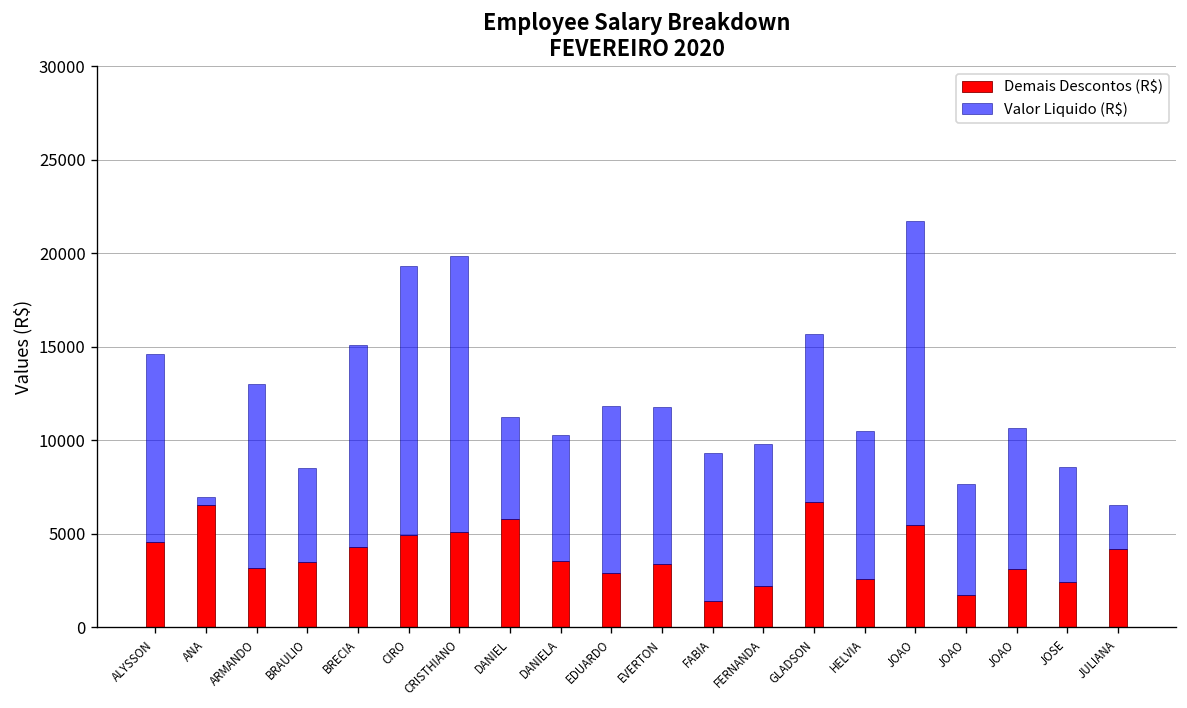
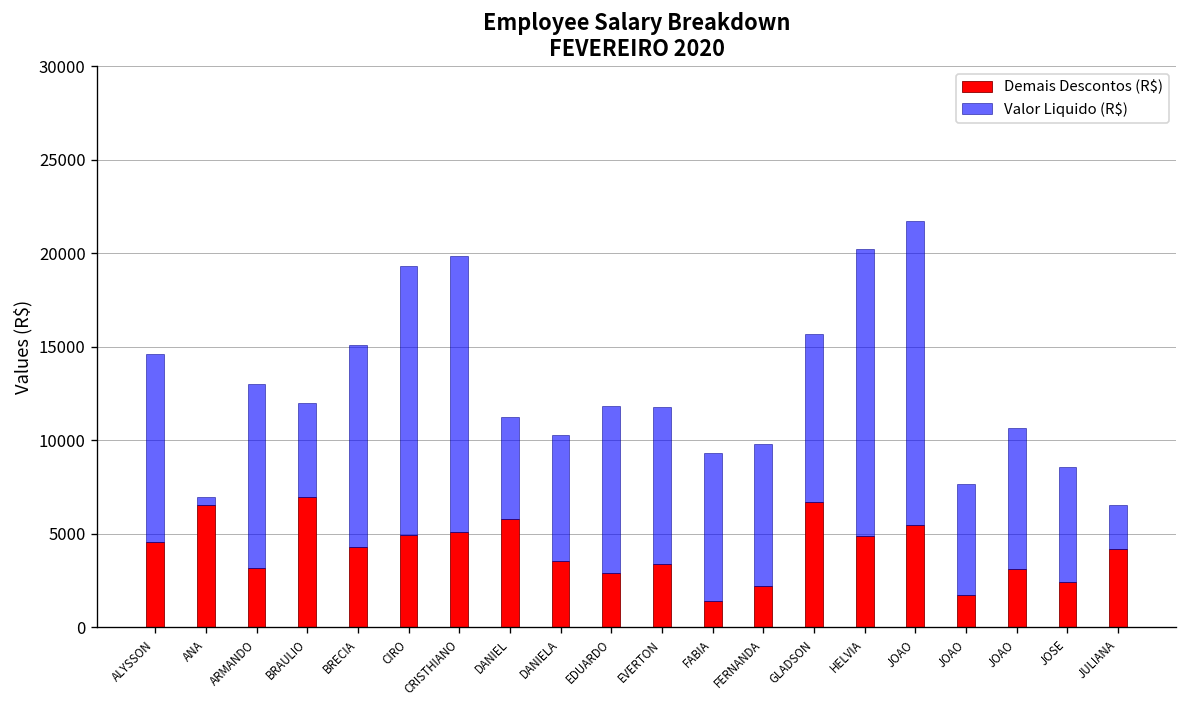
  {
    "Demais Descontos (R$)": {
      "ALYSSON": 4600,
      "ANA": 6600,
      "ARMANDO": 3200,
-     "BRAULIO": 3500,
+     "BRAULIO": 7000,
      "BRECIA": 4300,
      "CIRO": 4900,
      "CRISTHIANO": 5100,
      "DANIEL": 5800,
      "DANIELA": 3500,
      "EDUARDO": 2900,
      "EVERTON": 3400,
      "FABIA": 1400,
      "FERNANDA": 2200,
      "GLADSON": 6700,
-     "HELVIA": 2600,
+     "HELVIA": 4900,
      "JOSE": 2400,
      "JULIANA": 4200
    },
    "Valor Liquido (R$)": {
      "ALYSSON": 10100,
      "ANA": 400,
      "ARMANDO": 9800,
      "BRAULIO": 5000,
      "BRECIA": 10800,
      "CIRO": 14400,
      "CRISTHIANO": 14800,
      "DANIEL": 5400,
      "DANIELA": 6800,
      "EDUARDO": 8900,
      "EVERTON": 8400,
      "FABIA": 7900,
      "FERNANDA": 7600,
      "GLADSON": 9000,
-     "HELVIA": 7900,
+     "HELVIA": 15300,
      "JOSE": 6200,
      "JULIANA": 2300
    }
  }
